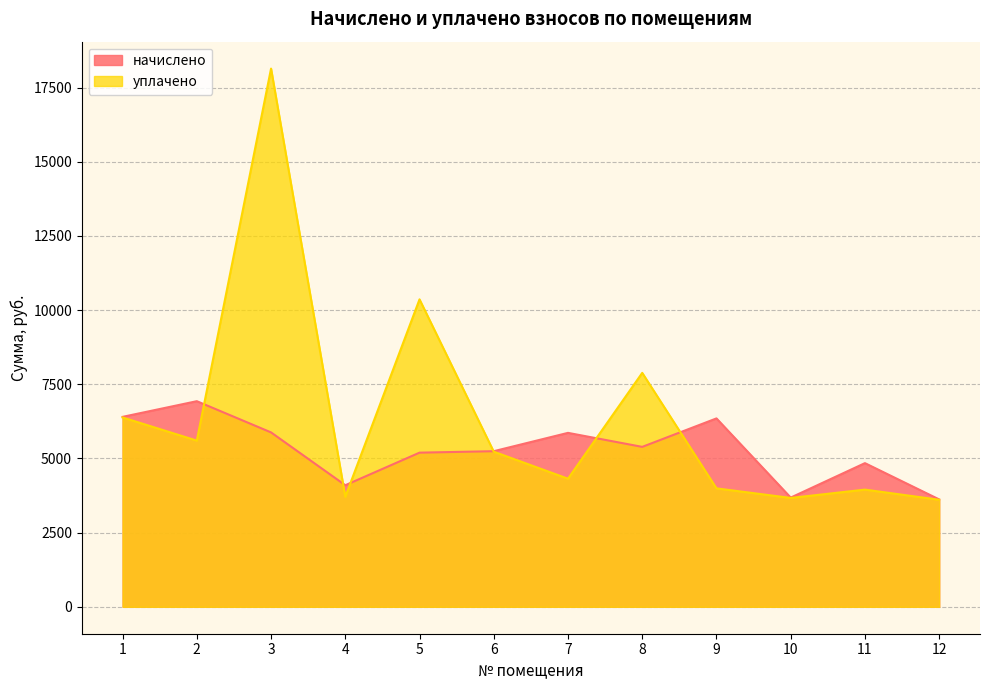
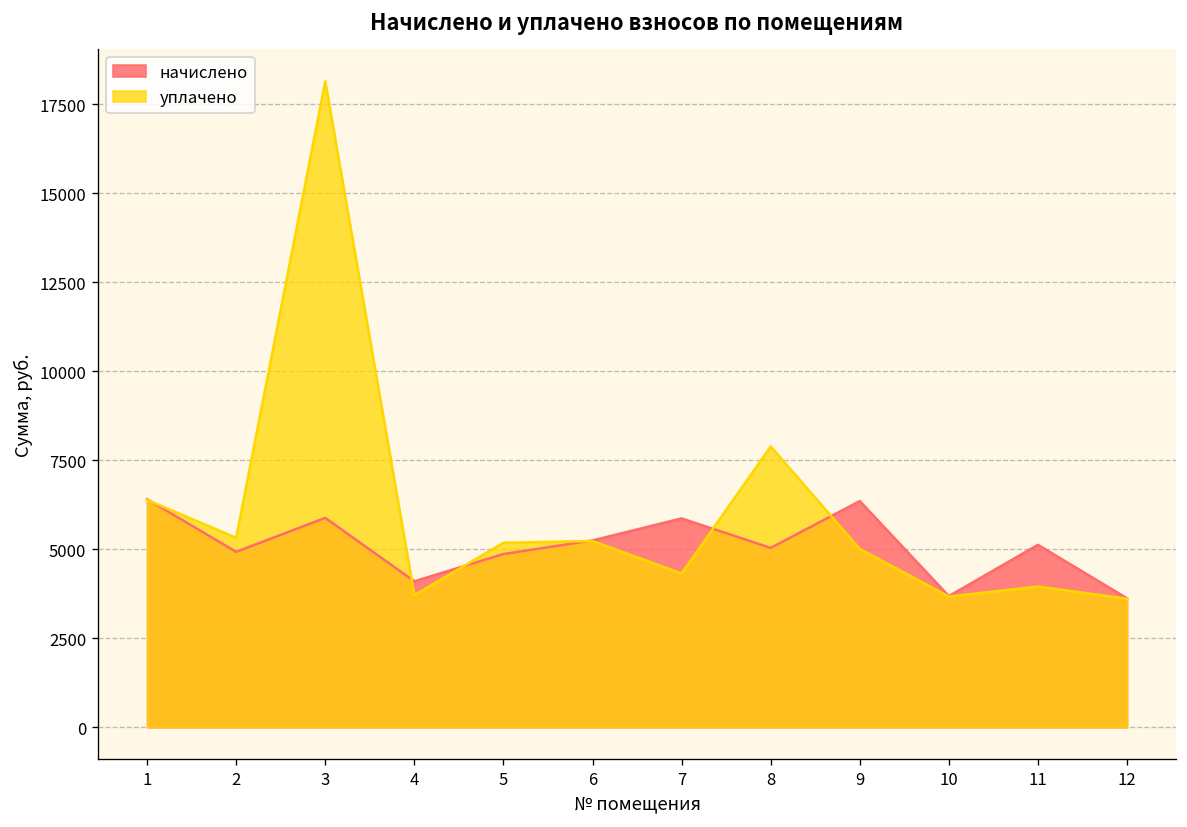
  {
    "начислено": {
-     "2": 6900,
+     "2": 4900,
      "3": 5900,
      "4": 4100,
-     "5": 5200,
+     "5": 4900,
      "7": 5900,
-     "8": 5400,
+     "8": 5000,
      "9": 6400,
-     "11": 4800
+     "11": 5100
    },
    "уплачено": {
-     "2": 5600,
+     "2": 5300,
      "3": 18100,
      "4": 3700,
-     "5": 10400,
+     "5": 5200,
      "7": 4300,
      "8": 7900,
-     "9": 4000,
+     "9": 5000,
      "11": 4000
    }
  }
